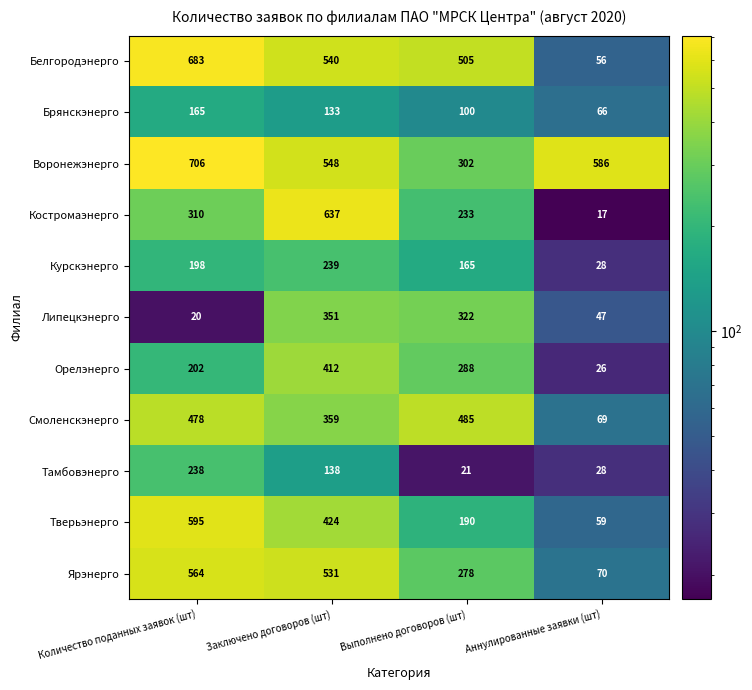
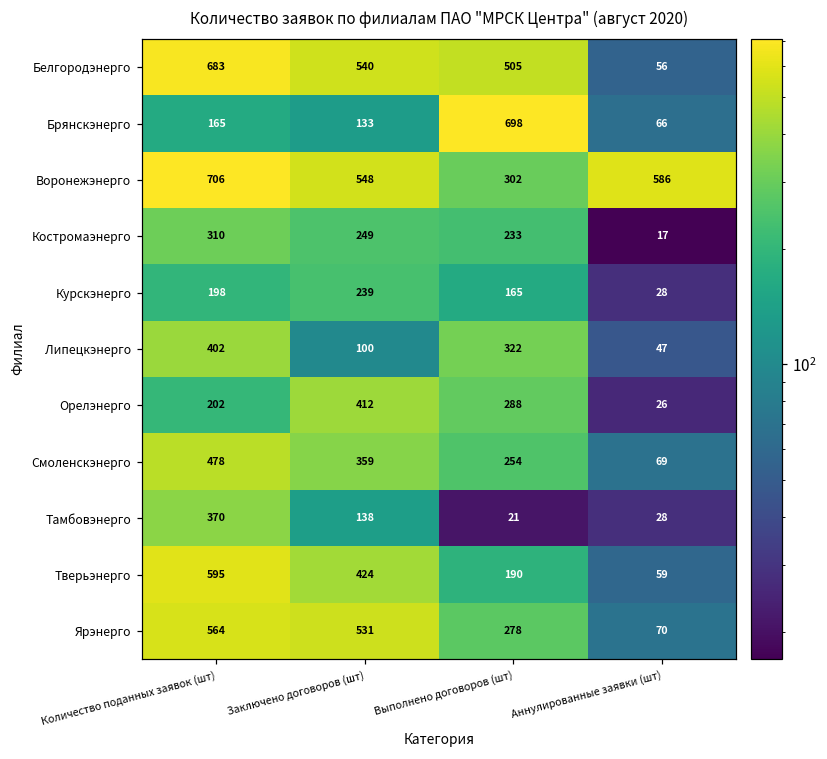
  {
    "Белгородэнерго": {
      "Количество поданных заявок (шт)": 683,
      "Заключено договоров (шт)": 540,
      "Выполнено договоров (шт)": 505,
      "Аннулированные заявки (шт)": 56
    },
    "Брянскэнерго": {
      "Количество поданных заявок (шт)": 165,
      "Заключено договоров (шт)": 133,
-     "Выполнено договоров (шт)": 100,
+     "Выполнено договоров (шт)": 698,
      "Аннулированные заявки (шт)": 66
    },
    "Воронежэнерго": {
      "Количество поданных заявок (шт)": 706,
      "Заключено договоров (шт)": 548,
      "Выполнено договоров (шт)": 302,
      "Аннулированные заявки (шт)": 586
    },
    "Костромаэнерго": {
      "Количество поданных заявок (шт)": 310,
-     "Заключено договоров (шт)": 637,
+     "Заключено договоров (шт)": 249,
      "Выполнено договоров (шт)": 233,
      "Аннулированные заявки (шт)": 17
    },
    "Курскэнерго": {
      "Количество поданных заявок (шт)": 198,
      "Заключено договоров (шт)": 239,
      "Выполнено договоров (шт)": 165,
      "Аннулированные заявки (шт)": 28
    },
    "Липецкэнерго": {
-     "Количество поданных заявок (шт)": 20,
-     "Заключено договоров (шт)": 351,
+     "Количество поданных заявок (шт)": 402,
+     "Заключено договоров (шт)": 100,
      "Выполнено договоров (шт)": 322,
      "Аннулированные заявки (шт)": 47
    },
    "Орелэнерго": {
      "Количество поданных заявок (шт)": 202,
      "Заключено договоров (шт)": 412,
      "Выполнено договоров (шт)": 288,
      "Аннулированные заявки (шт)": 26
    },
    "Смоленскэнерго": {
      "Количество поданных заявок (шт)": 478,
      "Заключено договоров (шт)": 359,
-     "Выполнено договоров (шт)": 485,
+     "Выполнено договоров (шт)": 254,
      "Аннулированные заявки (шт)": 69
    },
    "Тамбовэнерго": {
-     "Количество поданных заявок (шт)": 238,
+     "Количество поданных заявок (шт)": 370,
      "Заключено договоров (шт)": 138,
      "Выполнено договоров (шт)": 21,
      "Аннулированные заявки (шт)": 28
    },
    "Тверьэнерго": {
      "Количество поданных заявок (шт)": 595,
      "Заключено договоров (шт)": 424,
      "Выполнено договоров (шт)": 190,
      "Аннулированные заявки (шт)": 59
    },
    "Ярэнерго": {
      "Количество поданных заявок (шт)": 564,
      "Заключено договоров (шт)": 531,
      "Выполнено договоров (шт)": 278,
      "Аннулированные заявки (шт)": 70
    }
  }
